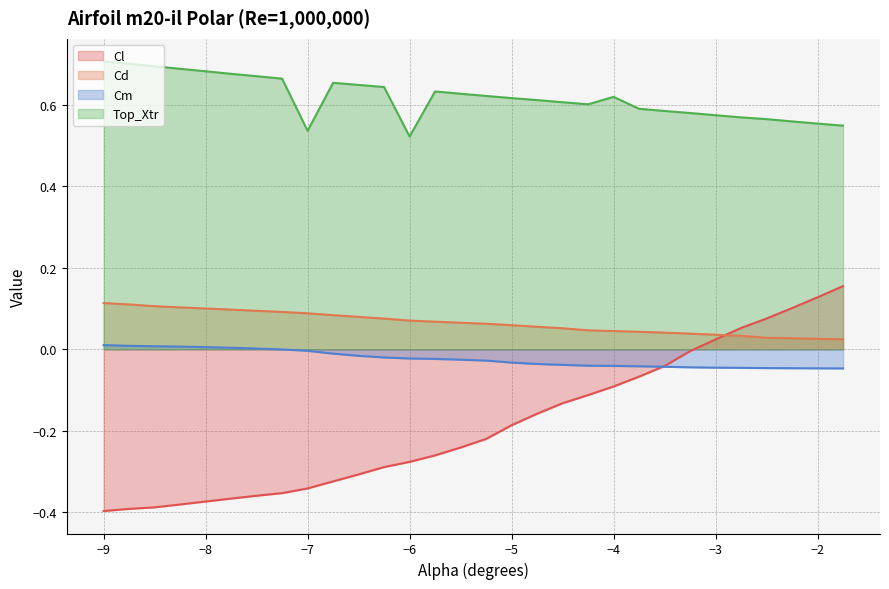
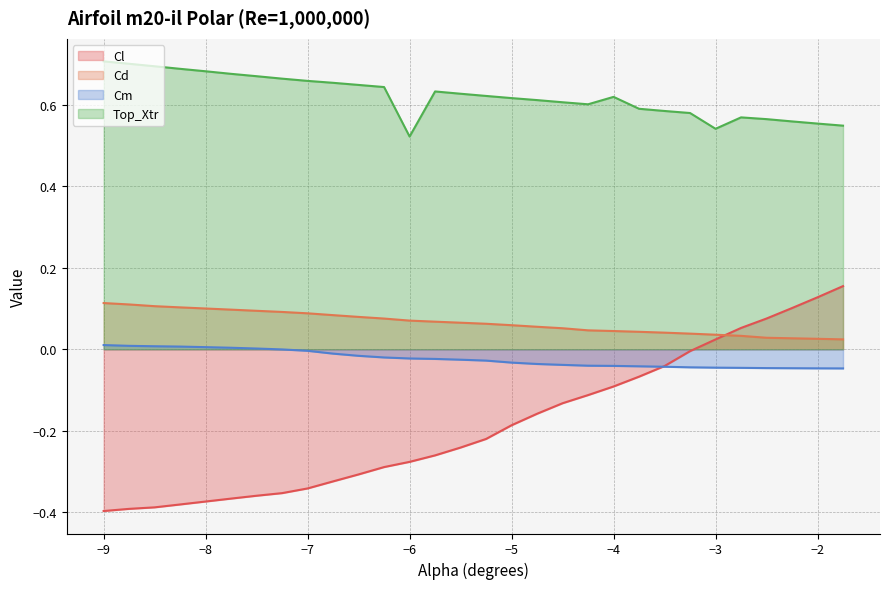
  {
    "Top_Xtr": {
      "−8": 0.68,
-     "−7": 0.54,
+     "−7": 0.66,
      "−6": 0.52,
      "−5": 0.62,
      "−4": 0.62,
-     "−3": 0.57,
+     "−3": 0.54,
      "−2": 0.55
    }
  }
